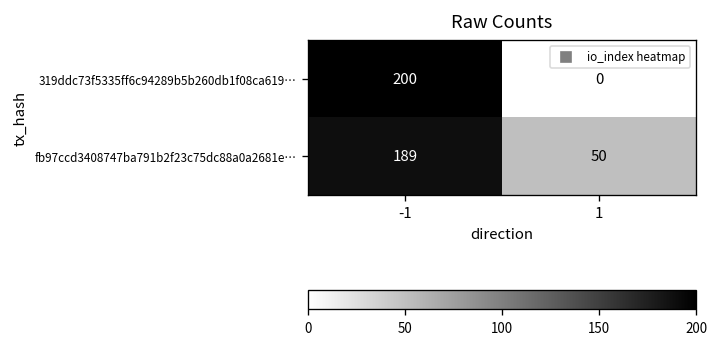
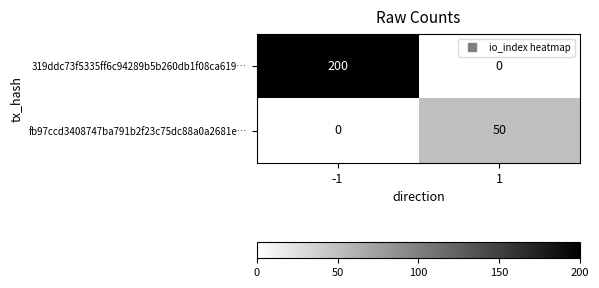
  {
    "319ddc73f5335ff6c94289b5b260db1f08ca619…": {
      "-1": 200,
      "1": 0
    },
    "fb97ccd3408747ba791b2f23c75dc88a0a2681e…": {
-     "-1": 189,
+     "-1": 0,
      "1": 50
    }
  }
